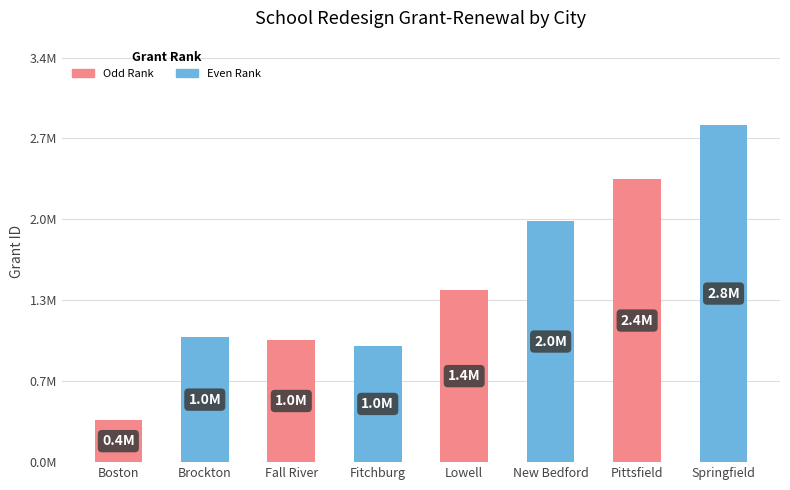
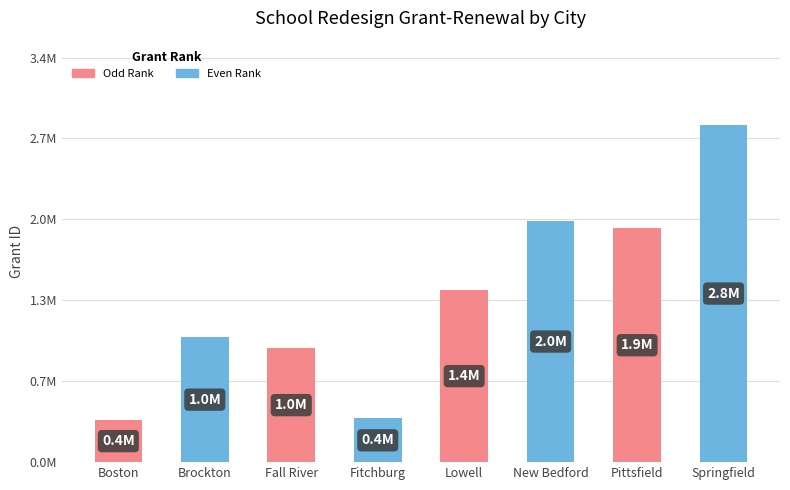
  {
-   "Fall River": "1020000",
-   "Fitchburg": "1.0M",
-   "Pittsfield": "2.4M"
+   "Fall River": "950000",
+   "Fitchburg": "0.4M",
+   "Pittsfield": "1.9M"
  }
